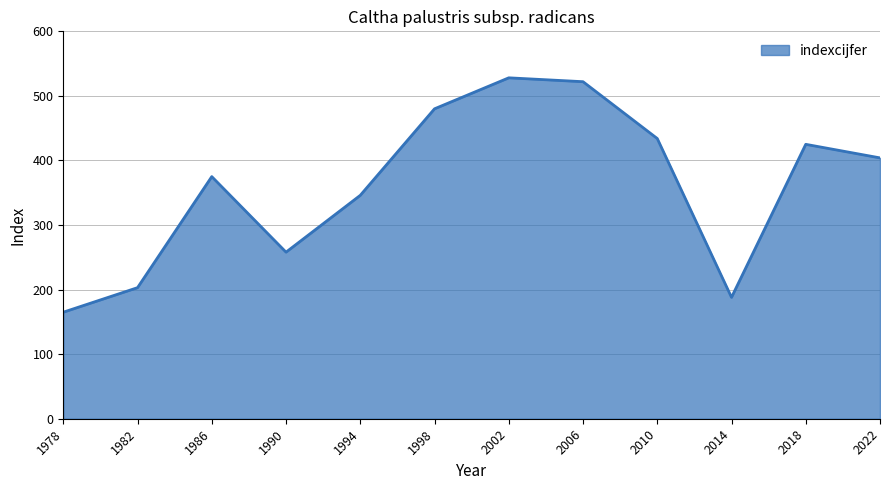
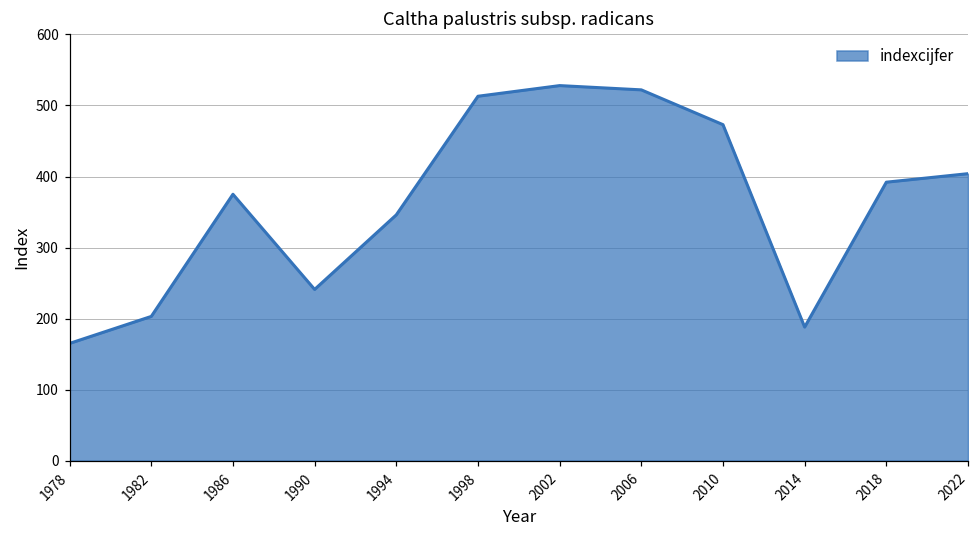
  {
    "1978": 170,
    "1982": 200,
    "1986": 380,
-   "1990": 260,
+   "1990": 240,
    "1994": 350,
-   "1998": 480,
+   "1998": 510,
    "2002": 530,
    "2006": 520,
-   "2010": 430,
+   "2010": 470,
    "2014": 190,
-   "2018": 430,
+   "2018": 390,
    "2022": 400
  }
